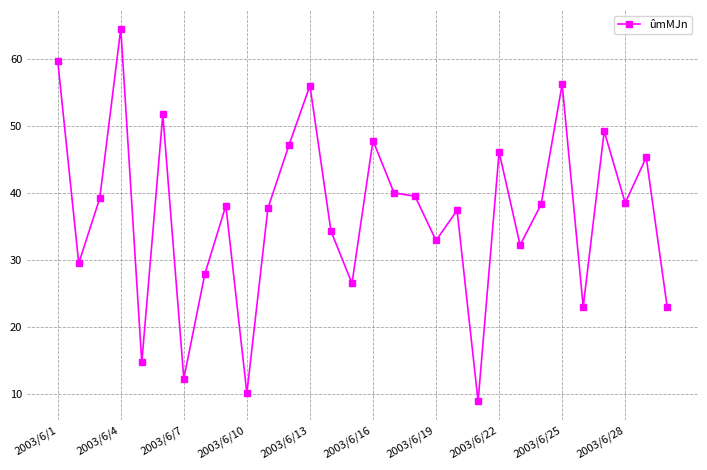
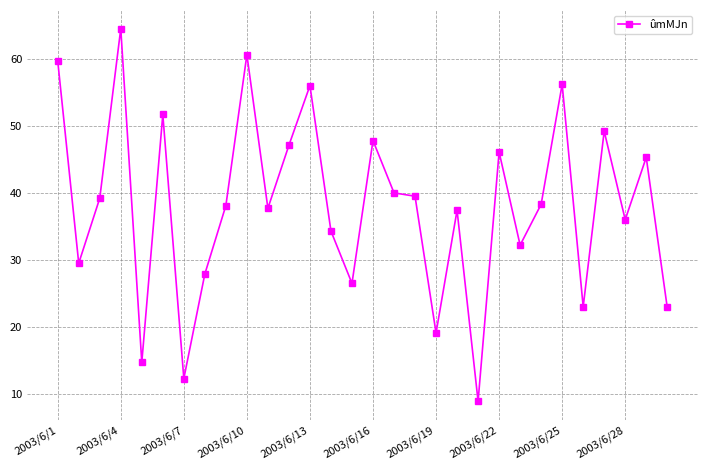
  {
    "2003/6/1": 60,
    "2003/6/4": 65,
    "2003/6/7": 12,
-   "2003/6/10": 10,
+   "2003/6/10": 61,
    "2003/6/13": 56,
    "2003/6/16": 48,
-   "2003/6/19": 33,
+   "2003/6/19": 19,
    "2003/6/22": 46,
    "2003/6/25": 56,
-   "2003/6/28": 39
+   "2003/6/28": 36
  }
